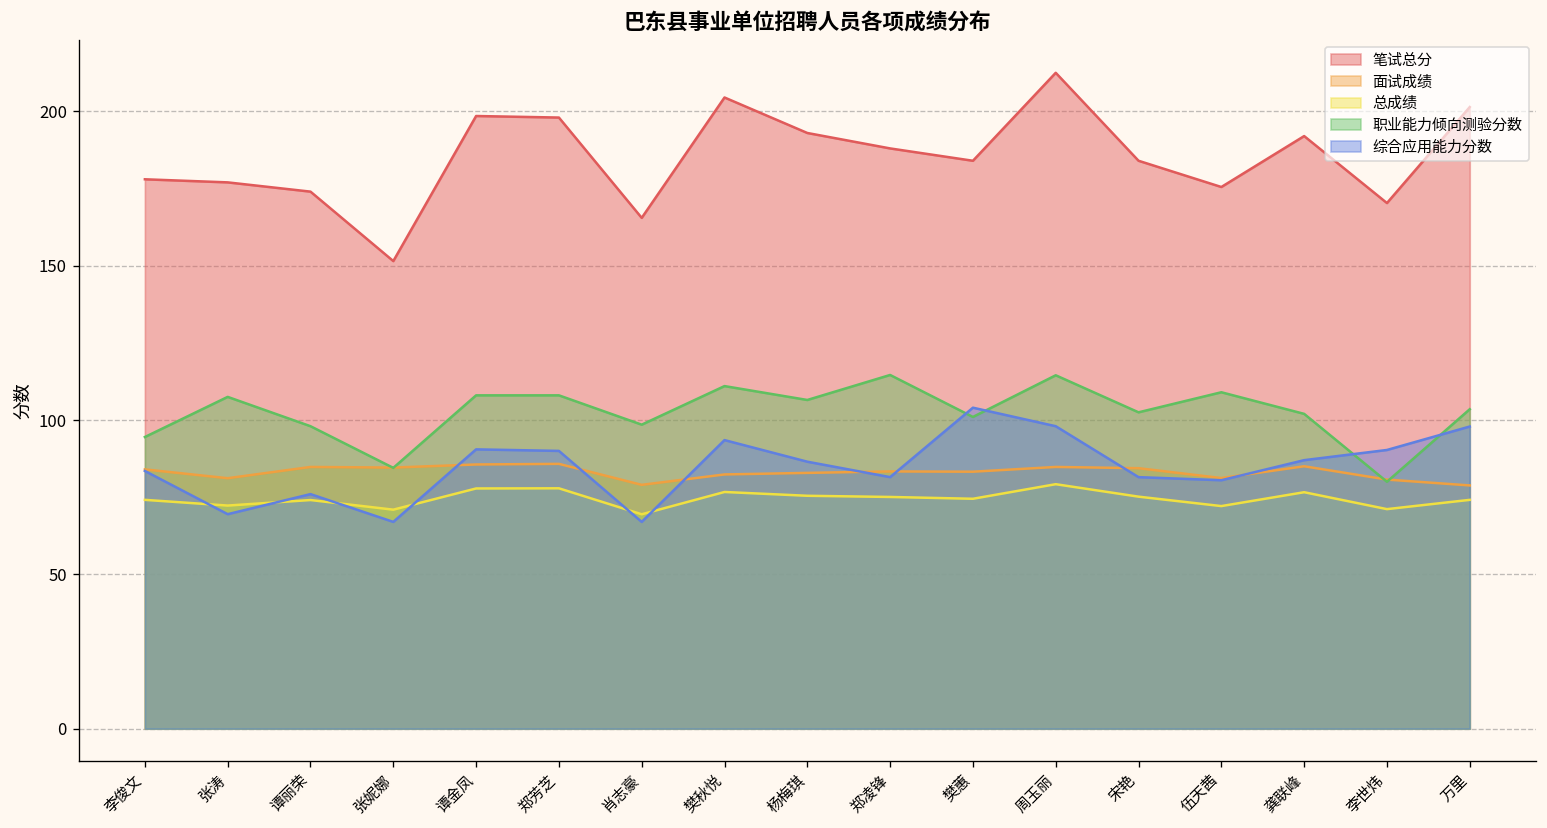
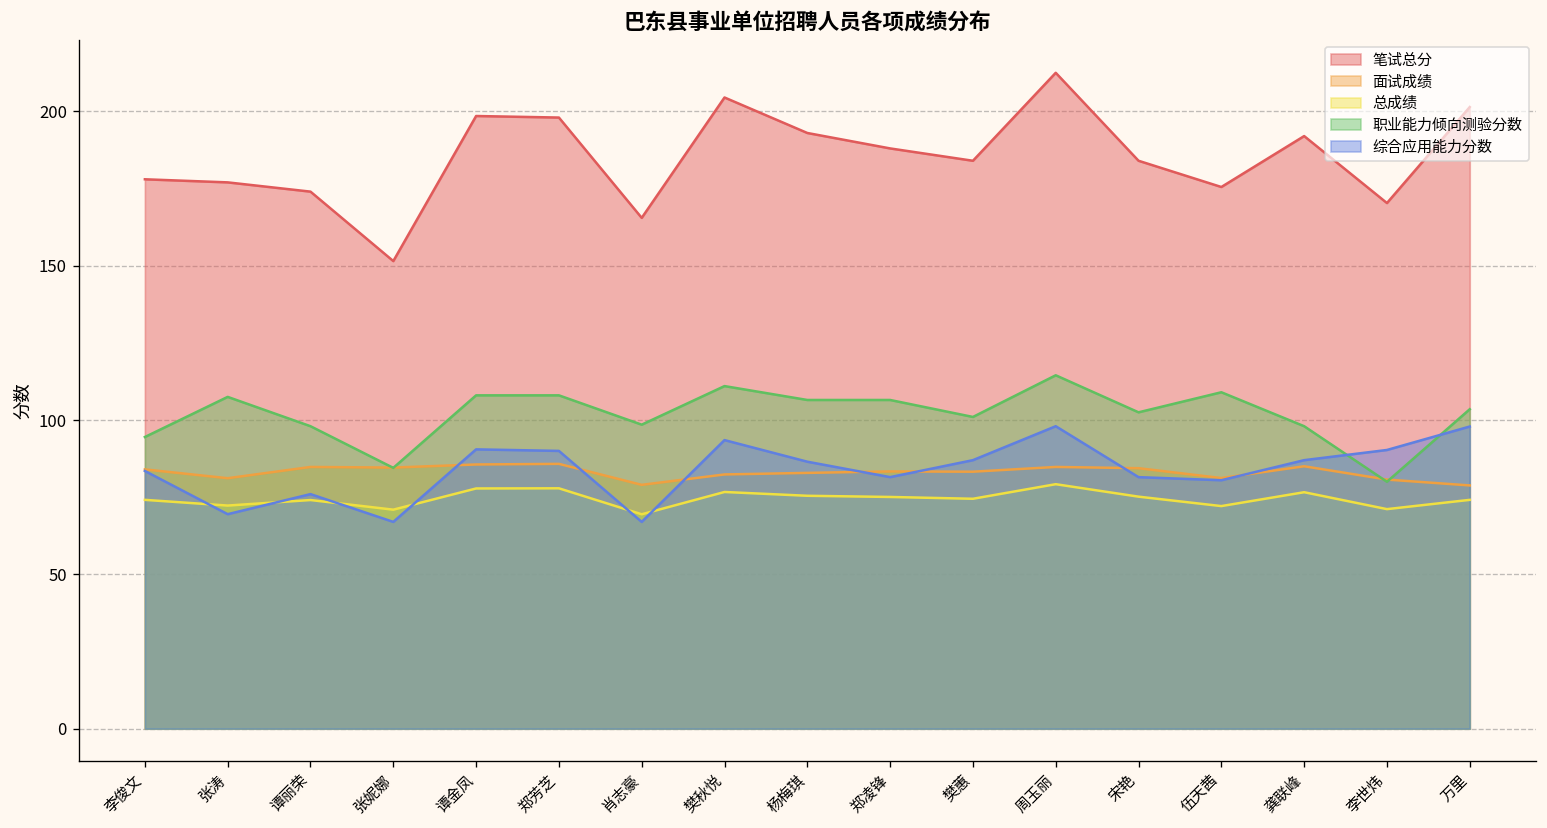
  {
    "职业能力倾向测验分数": {
      "李俊文": 95,
      "张涛": 108,
      "谭丽荣": 98,
      "谭金凤": 108,
      "郑芳芝": 108,
      "肖志豪": 99,
      "樊秋悦": 111,
      "杨梅琪": 107,
-     "郑凌锋": 115,
+     "郑凌锋": 107,
      "樊蕙": 101,
      "周玉丽": 115,
      "宋艳": 103,
      "伍天茜": 109,
-     "龚联峰": 102,
+     "龚联峰": 98,
      "万里": 104
    },
    "综合应用能力分数": {
      "张涛": 70,
      "谭丽荣": 76,
      "张妮娜": 67,
      "谭金凤": 91,
      "郑芳芝": 90,
      "肖志豪": 67,
      "樊秋悦": 94,
      "杨梅琪": 87,
      "郑凌锋": 82,
-     "樊蕙": 104,
+     "樊蕙": 87,
      "周玉丽": 98,
      "宋艳": 82,
      "龚联峰": 87,
      "李世炜": 90,
      "万里": 98
    }
  }
